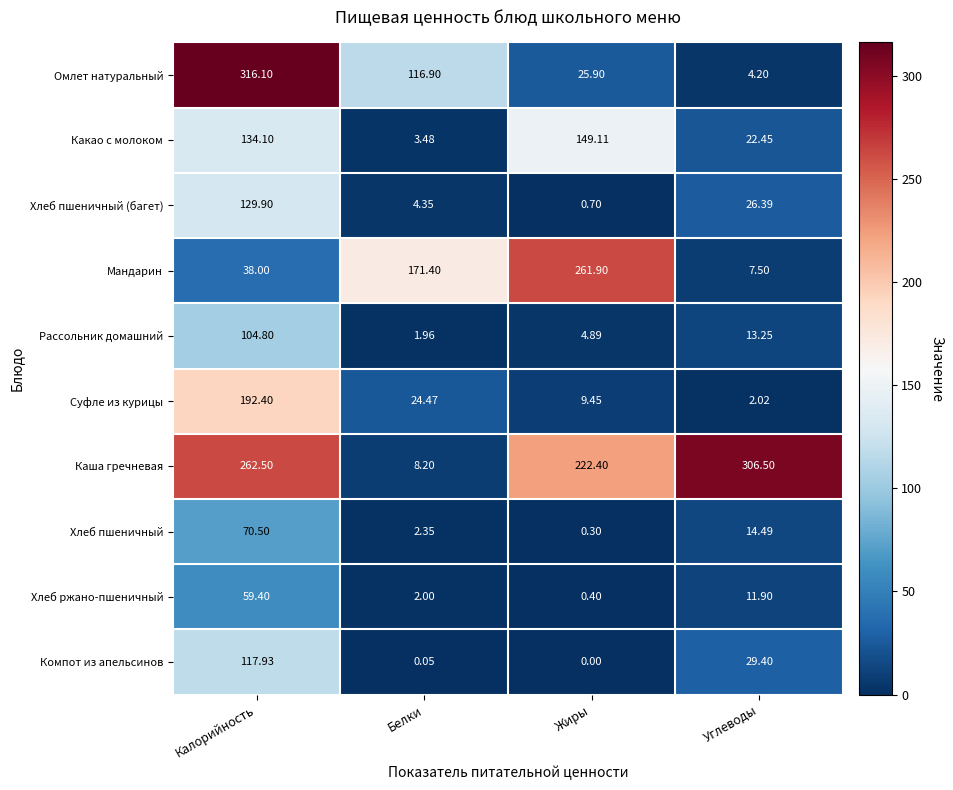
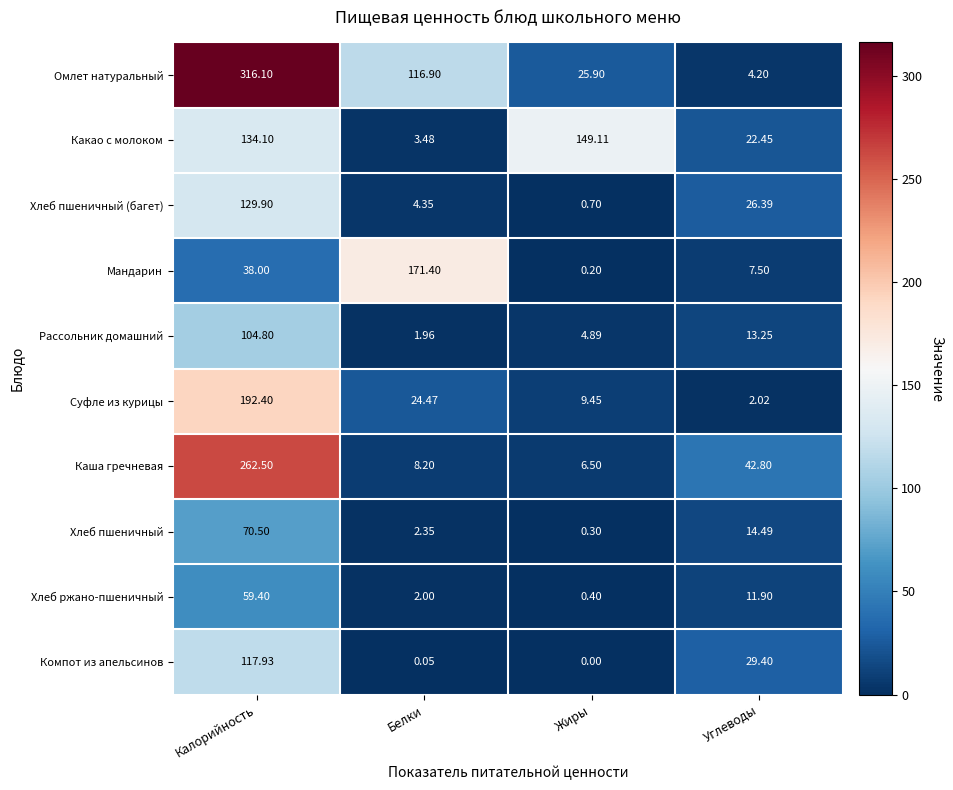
  {
    "Омлет натуральный": {
      "Калорийность": 316.10,
      "Белки": 116.90,
      "Жиры": 25.90,
      "Углеводы": 4.20
    },
    "Какао с молоком": {
      "Калорийность": 134.10,
      "Белки": 3.48,
      "Жиры": 149.11,
      "Углеводы": 22.45
    },
    "Хлеб пшеничный (багет)": {
      "Калорийность": 129.90,
      "Белки": 4.35,
      "Жиры": 0.70,
      "Углеводы": 26.39
    },
    "Мандарин": {
      "Калорийность": 38.00,
      "Белки": 171.40,
-     "Жиры": 261.90,
+     "Жиры": 0.20,
      "Углеводы": 7.50
    },
    "Рассольник домашний": {
      "Калорийность": 104.80,
      "Белки": 1.96,
      "Жиры": 4.89,
      "Углеводы": 13.25
    },
    "Суфле из курицы": {
      "Калорийность": 192.40,
      "Белки": 24.47,
      "Жиры": 9.45,
      "Углеводы": 2.02
    },
    "Каша гречневая": {
      "Калорийность": 262.50,
      "Белки": 8.20,
-     "Жиры": 222.40,
-     "Углеводы": 306.50
+     "Жиры": 6.50,
+     "Углеводы": 42.80
    },
    "Хлеб пшеничный": {
      "Калорийность": 70.50,
      "Белки": 2.35,
      "Жиры": 0.30,
      "Углеводы": 14.49
    },
    "Хлеб ржано-пшеничный": {
      "Калорийность": 59.40,
      "Белки": 2.00,
      "Жиры": 0.40,
      "Углеводы": 11.90
    },
    "Компот из апельсинов": {
      "Калорийность": 117.93,
      "Белки": 0.05,
      "Жиры": 0.00,
      "Углеводы": 29.40
    }
  }
